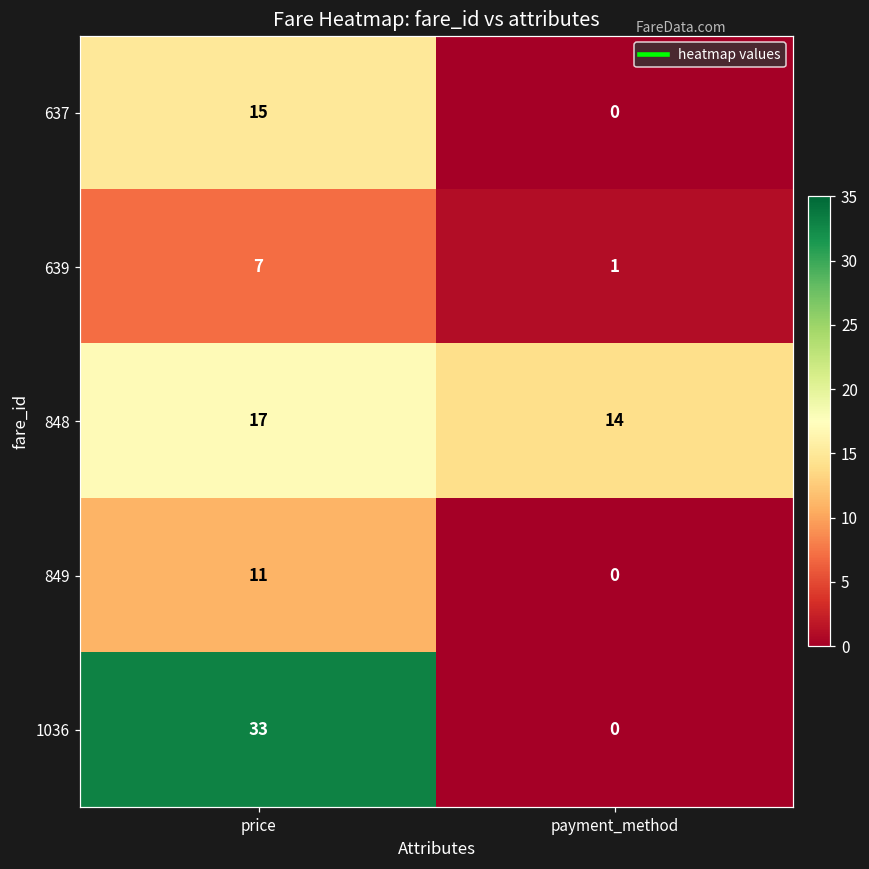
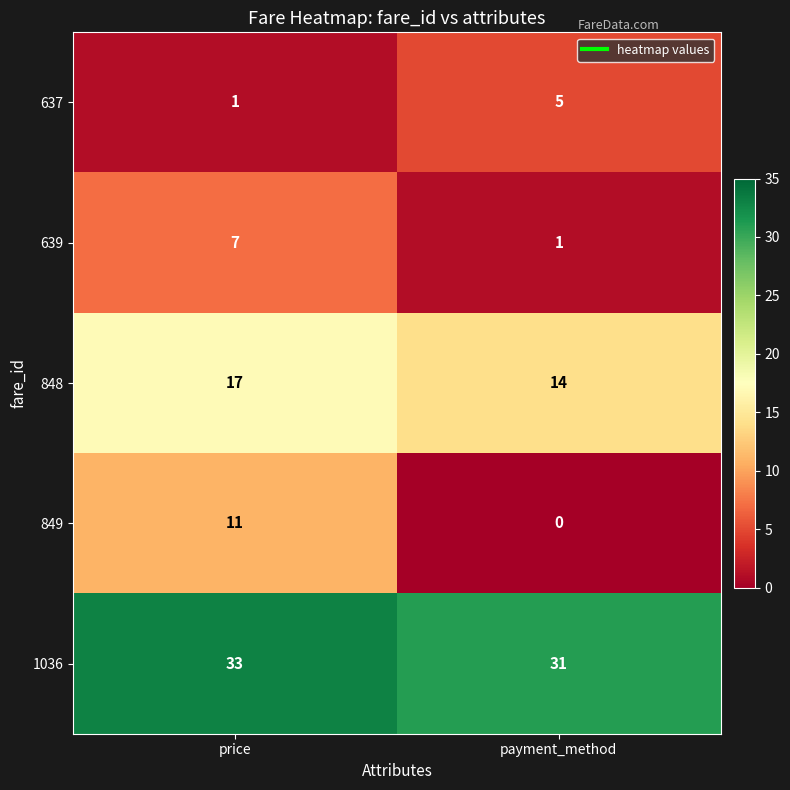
  {
    "637": {
-     "price": 15,
-     "payment_method": 0
+     "price": 1,
+     "payment_method": 5
    },
    "639": {
      "price": 7,
      "payment_method": 1
    },
    "848": {
      "price": 17,
      "payment_method": 14
    },
    "849": {
      "price": 11,
      "payment_method": 0
    },
    "1036": {
      "price": 33,
-     "payment_method": 0
+     "payment_method": 31
    }
  }
